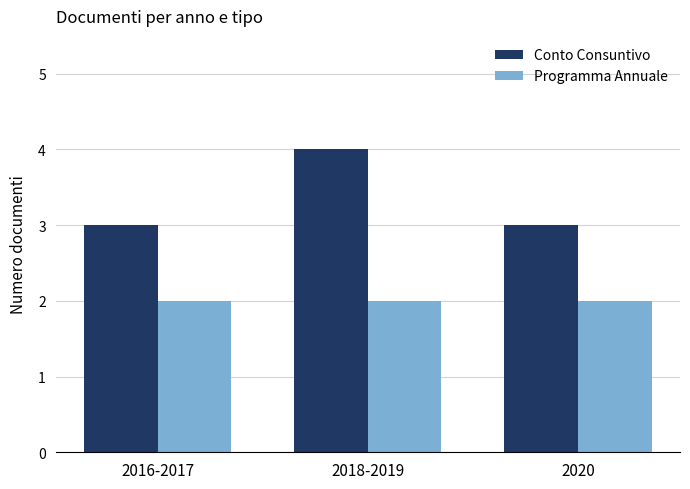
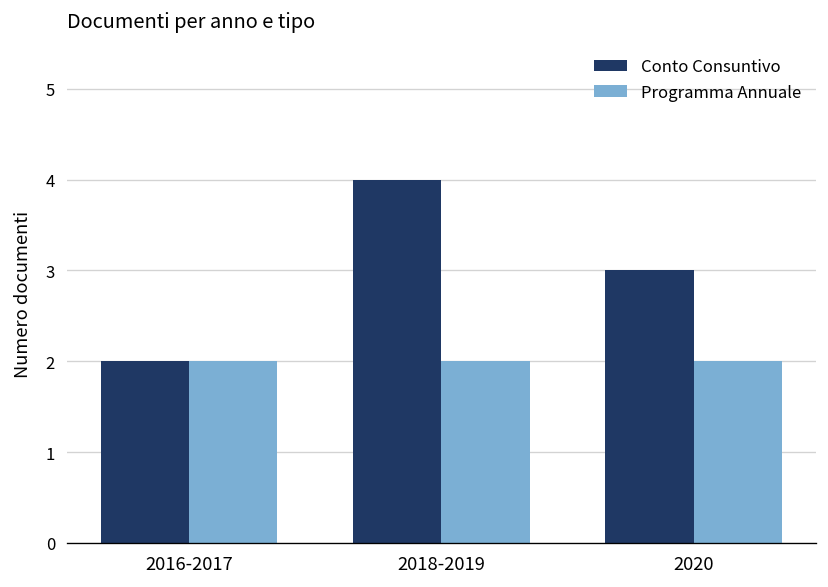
  {
    "Conto Consuntivo": {
-     "2016-2017": 3,
+     "2016-2017": 2,
      "2018-2019": 4,
      "2020": 3
    },
    "Programma Annuale": {
      "2016-2017": 2,
      "2018-2019": 2,
      "2020": 2
    }
  }
